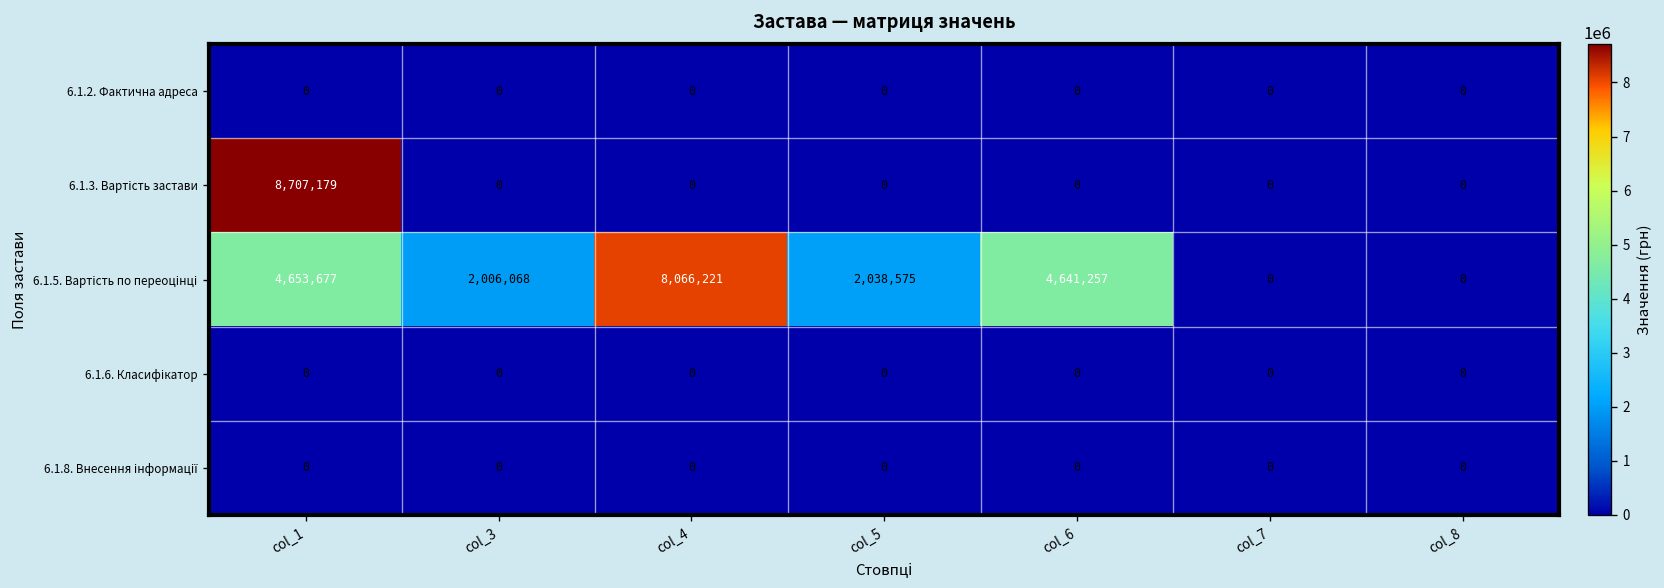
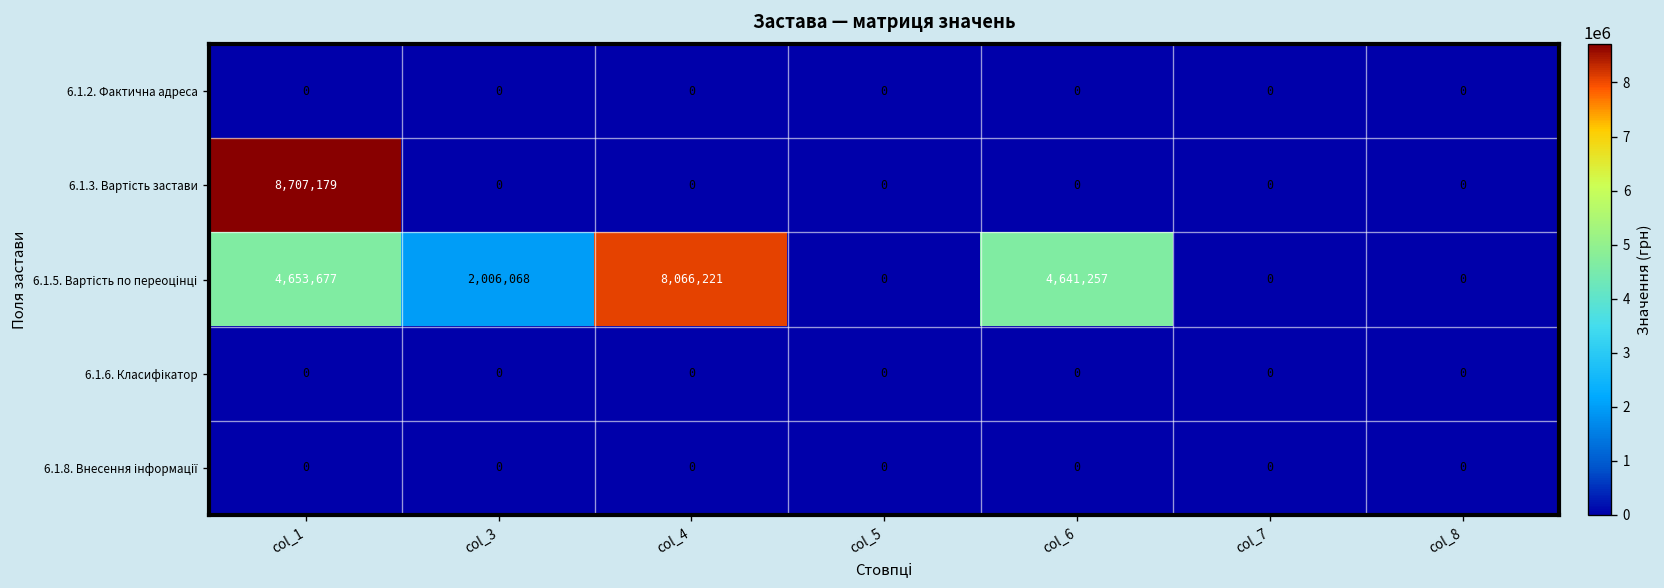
  {
    "6.1.2. Фактична адреса": {
      "col_1": "0",
      "col_3": "0",
      "col_4": "0",
      "col_5": "0",
      "col_6": "0",
      "col_7": "0",
      "col_8": "0"
    },
    "6.1.3. Вартість застави": {
      "col_1": "8,707,179",
      "col_3": "0",
      "col_4": "0",
      "col_5": "0",
      "col_6": "0",
      "col_7": "0",
      "col_8": "0"
    },
    "6.1.5. Вартість по переоцінці": {
      "col_1": "4,653,677",
      "col_3": "2,006,068",
      "col_4": "8,066,221",
-     "col_5": "2,038,575",
+     "col_5": "0",
      "col_6": "4,641,257",
      "col_7": "0",
      "col_8": "0"
    },
    "6.1.6. Класифікатор": {
      "col_1": "0",
      "col_3": "0",
      "col_4": "0",
      "col_5": "0",
      "col_6": "0",
      "col_7": "0",
      "col_8": "0"
    },
    "6.1.8. Внесення інформації": {
      "col_1": "0",
      "col_3": "0",
      "col_4": "0",
      "col_5": "0",
      "col_6": "0",
      "col_7": "0",
      "col_8": "0"
    }
  }
